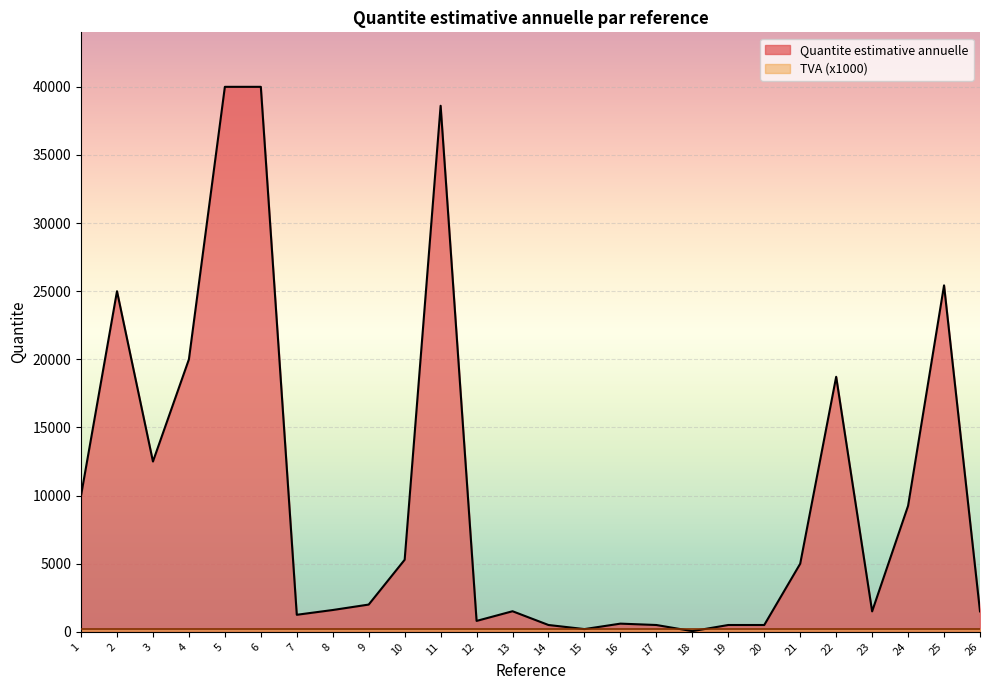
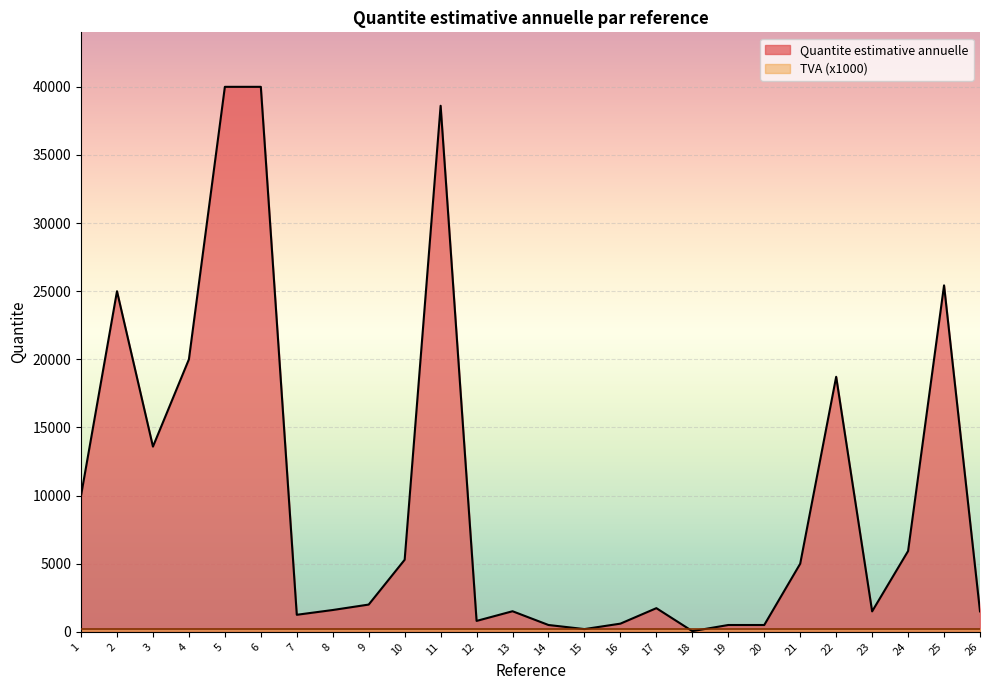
  {
    "Quantite estimative annuelle": {
      "1": 10000,
      "2": 25000,
-     "3": 12500,
+     "3": 13600,
      "4": 20000,
      "5": 40000,
      "6": 40000,
      "7": 1300,
      "8": 1600,
      "9": 2000,
      "10": 5300,
      "11": 38600,
      "12": 800,
      "13": 1500,
      "14": 500,
      "16": 600,
-     "17": 500,
+     "17": 1700,
      "19": 500,
      "20": 500,
      "21": 5000,
      "22": 18700,
      "23": 1500,
-     "24": 9300,
+     "24": 5900,
      "25": 25400,
      "26": 1500
    },
    "TVA (x1000)": {
      "1": 200,
      "2": 200,
      "3": 200,
      "4": 200,
      "5": 200,
      "6": 200,
      "7": 200,
      "8": 200,
      "9": 200,
      "10": 200,
      "11": 200,
      "12": 200,
      "13": 200,
      "14": 200,
      "16": 200,
      "17": 200,
      "19": 200,
      "20": 200,
      "21": 200,
      "22": 200,
      "23": 200,
      "24": 200,
      "25": 200,
      "26": 200
    }
  }
